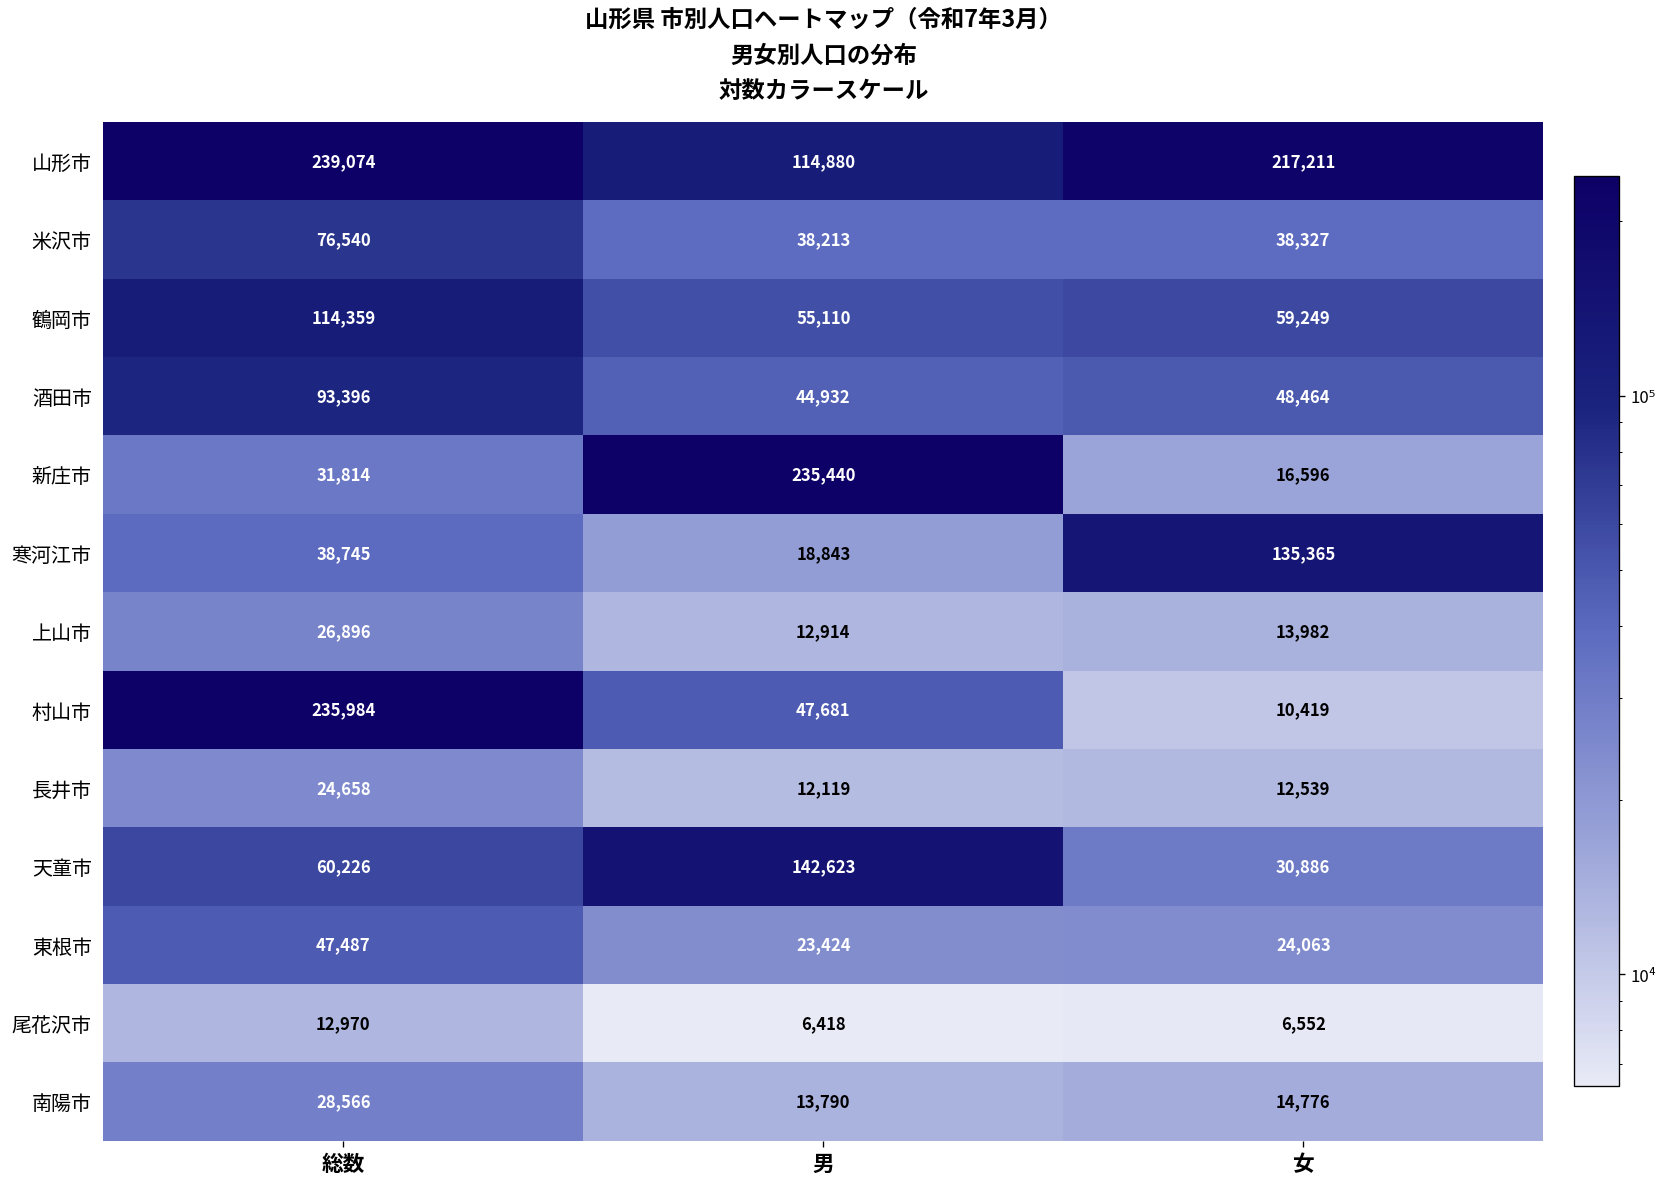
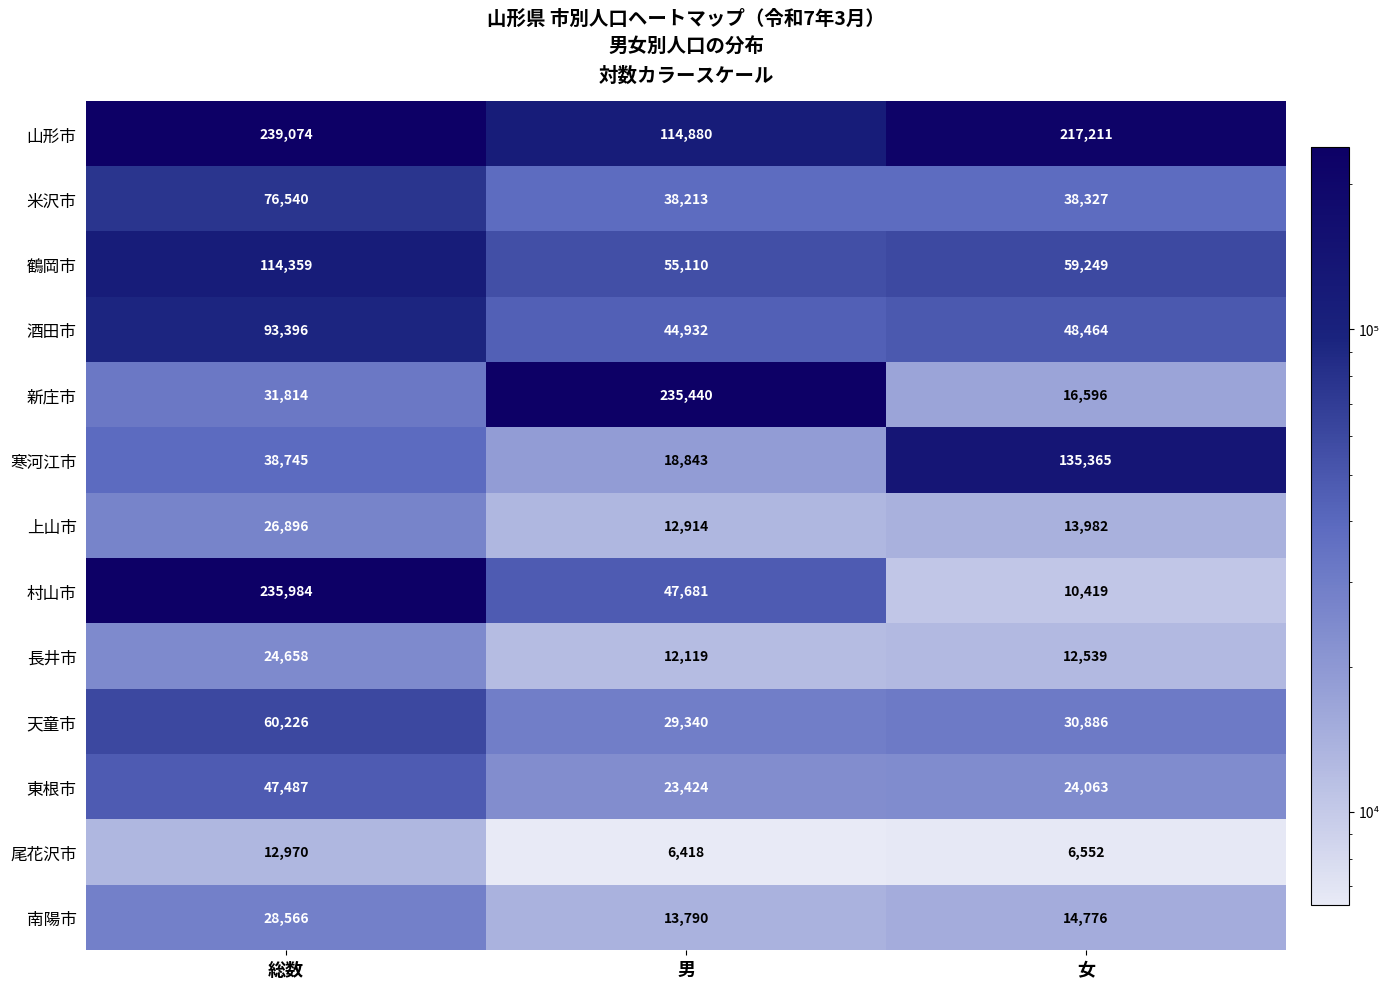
  {
    "山形市": {
      "総数": "239,074",
      "男": "114,880",
      "女": "217,211"
    },
    "米沢市": {
      "総数": "76,540",
      "男": "38,213",
      "女": "38,327"
    },
    "鶴岡市": {
      "総数": "114,359",
      "男": "55,110",
      "女": "59,249"
    },
    "酒田市": {
      "総数": "93,396",
      "男": "44,932",
      "女": "48,464"
    },
    "新庄市": {
      "総数": "31,814",
      "男": "235,440",
      "女": "16,596"
    },
    "寒河江市": {
      "総数": "38,745",
      "男": "18,843",
      "女": "135,365"
    },
    "上山市": {
      "総数": "26,896",
      "男": "12,914",
      "女": "13,982"
    },
    "村山市": {
      "総数": "235,984",
      "男": "47,681",
      "女": "10,419"
    },
    "長井市": {
      "総数": "24,658",
      "男": "12,119",
      "女": "12,539"
    },
    "天童市": {
      "総数": "60,226",
-     "男": "142,623",
+     "男": "29,340",
      "女": "30,886"
    },
    "東根市": {
      "総数": "47,487",
      "男": "23,424",
      "女": "24,063"
    },
    "尾花沢市": {
      "総数": "12,970",
      "男": "6,418",
      "女": "6,552"
    },
    "南陽市": {
      "総数": "28,566",
      "男": "13,790",
      "女": "14,776"
    }
  }
